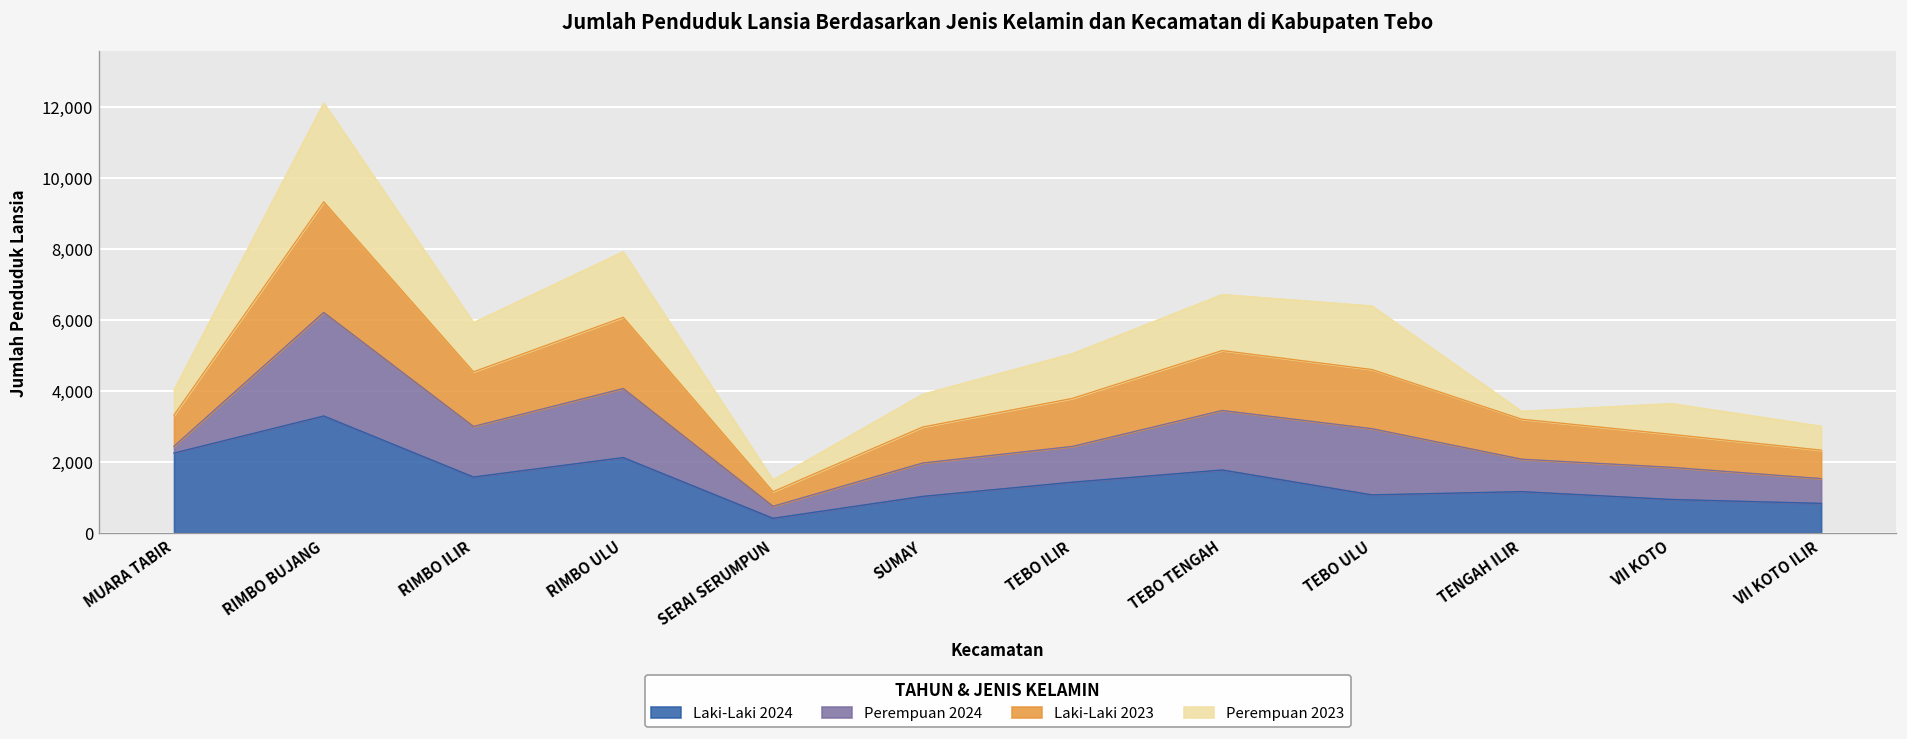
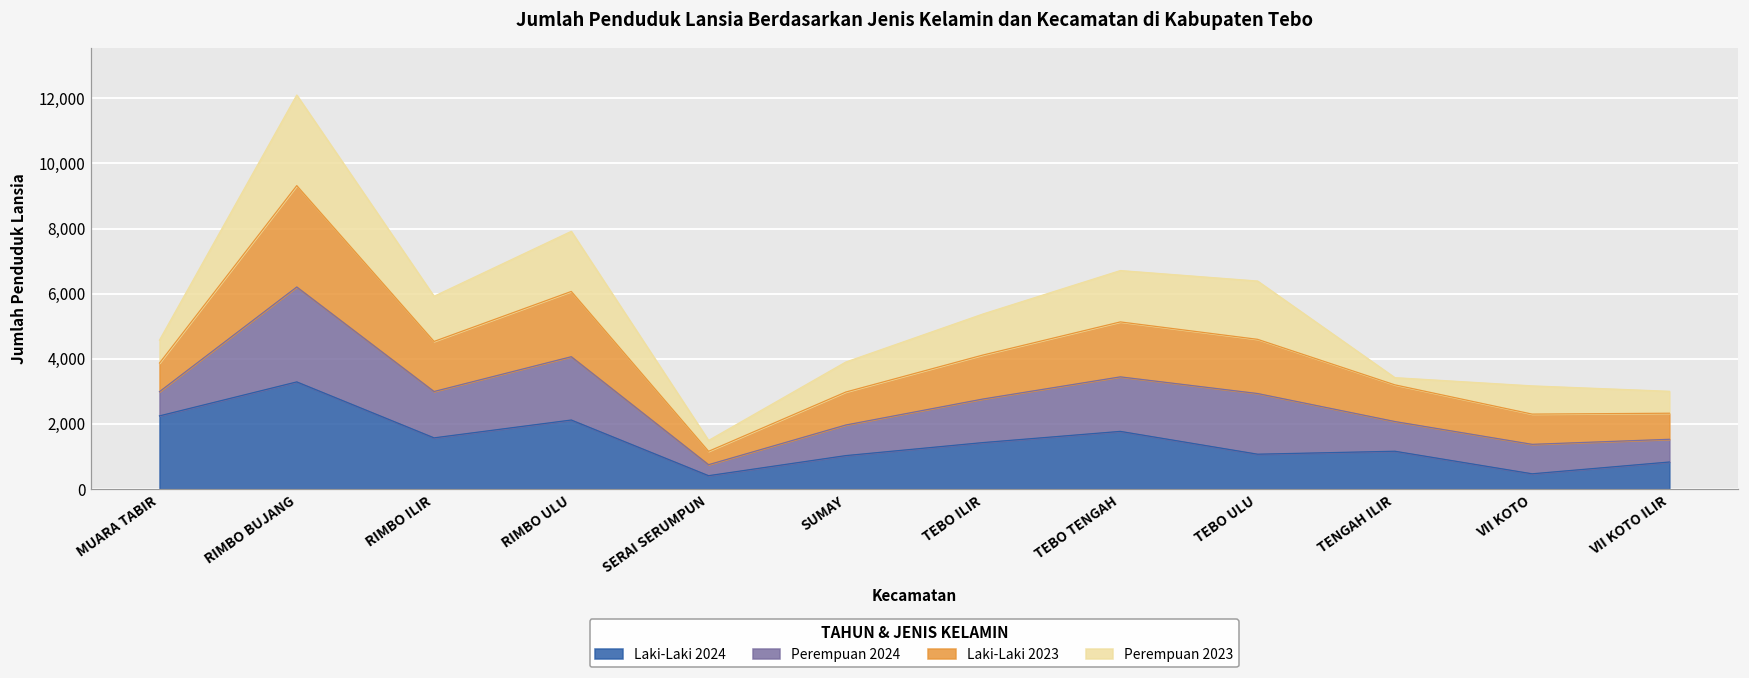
  {
    "Laki-Laki 2024": {
      "MUARA TABIR": "2,200",
      "RIMBO BUJANG": "3,300",
      "RIMBO ILIR": "1,600",
      "RIMBO ULU": "2,100",
      "SERAI SERUMPUN": "400",
      "SUMAY": "1,000",
      "TEBO ILIR": "1,400",
      "TEBO TENGAH": "1,800",
      "TEBO ULU": "1,100",
      "TENGAH ILIR": "1,200",
-     "VII KOTO": "900",
+     "VII KOTO": "500",
      "VII KOTO ILIR": "800"
    },
    "Perempuan 2024": {
-     "MUARA TABIR": "200",
+     "MUARA TABIR": "700",
      "RIMBO BUJANG": "2,900",
      "RIMBO ILIR": "1,400",
      "RIMBO ULU": "1,900",
      "SERAI SERUMPUN": "300",
      "SUMAY": "900",
-     "TEBO ILIR": "1,000",
+     "TEBO ILIR": "1,300",
      "TEBO TENGAH": "1,700",
      "TEBO ULU": "1,900",
      "TENGAH ILIR": "900",
      "VII KOTO": "900",
      "VII KOTO ILIR": "700"
    },
    "Laki-Laki 2023": {
      "MUARA TABIR": "900",
      "RIMBO BUJANG": "3,100",
      "RIMBO ILIR": "1,500",
      "RIMBO ULU": "2,000",
      "SERAI SERUMPUN": "400",
      "SUMAY": "1,000",
      "TEBO ILIR": "1,400",
      "TEBO TENGAH": "1,700",
      "TEBO ULU": "1,700",
      "TENGAH ILIR": "1,100",
      "VII KOTO": "900",
      "VII KOTO ILIR": "800"
    },
    "Perempuan 2023": {
      "MUARA TABIR": "700",
      "RIMBO BUJANG": "2,800",
      "RIMBO ILIR": "1,400",
      "RIMBO ULU": "1,800",
      "SERAI SERUMPUN": "300",
      "SUMAY": "900",
      "TEBO ILIR": "1,300",
      "TEBO TENGAH": "1,600",
      "TEBO ULU": "1,800",
      "TENGAH ILIR": "200",
      "VII KOTO": "900",
      "VII KOTO ILIR": "700"
    }
  }
